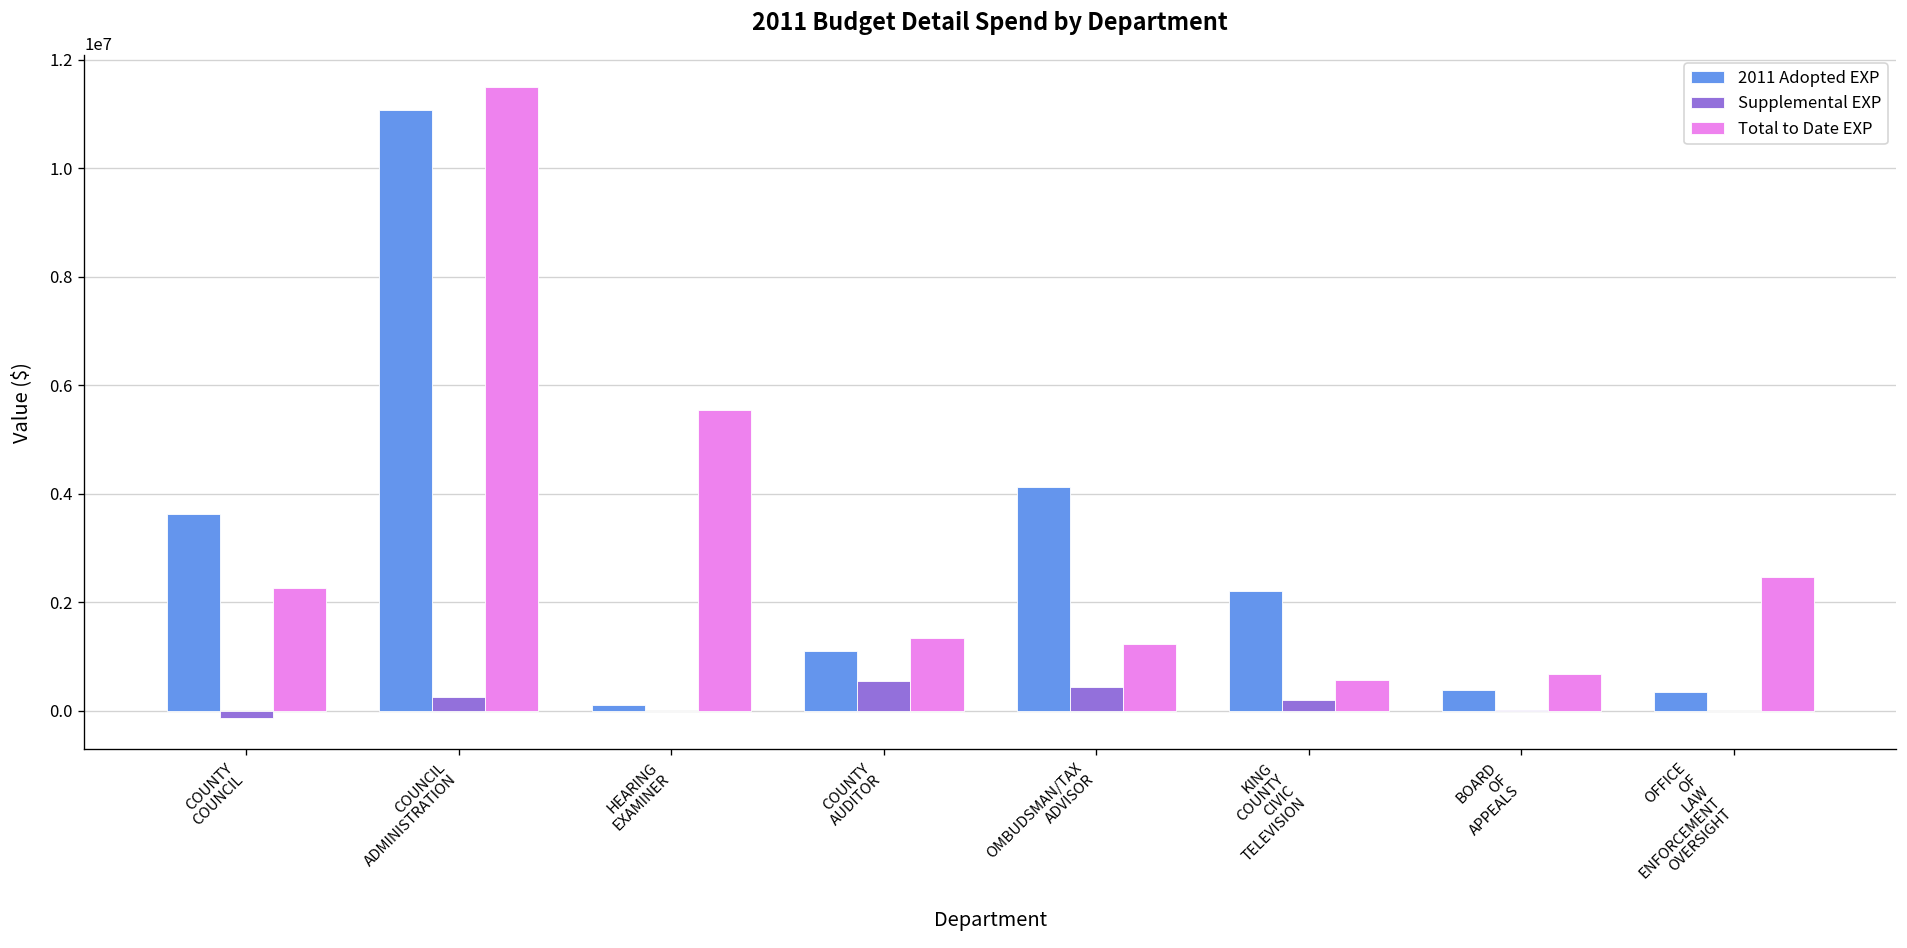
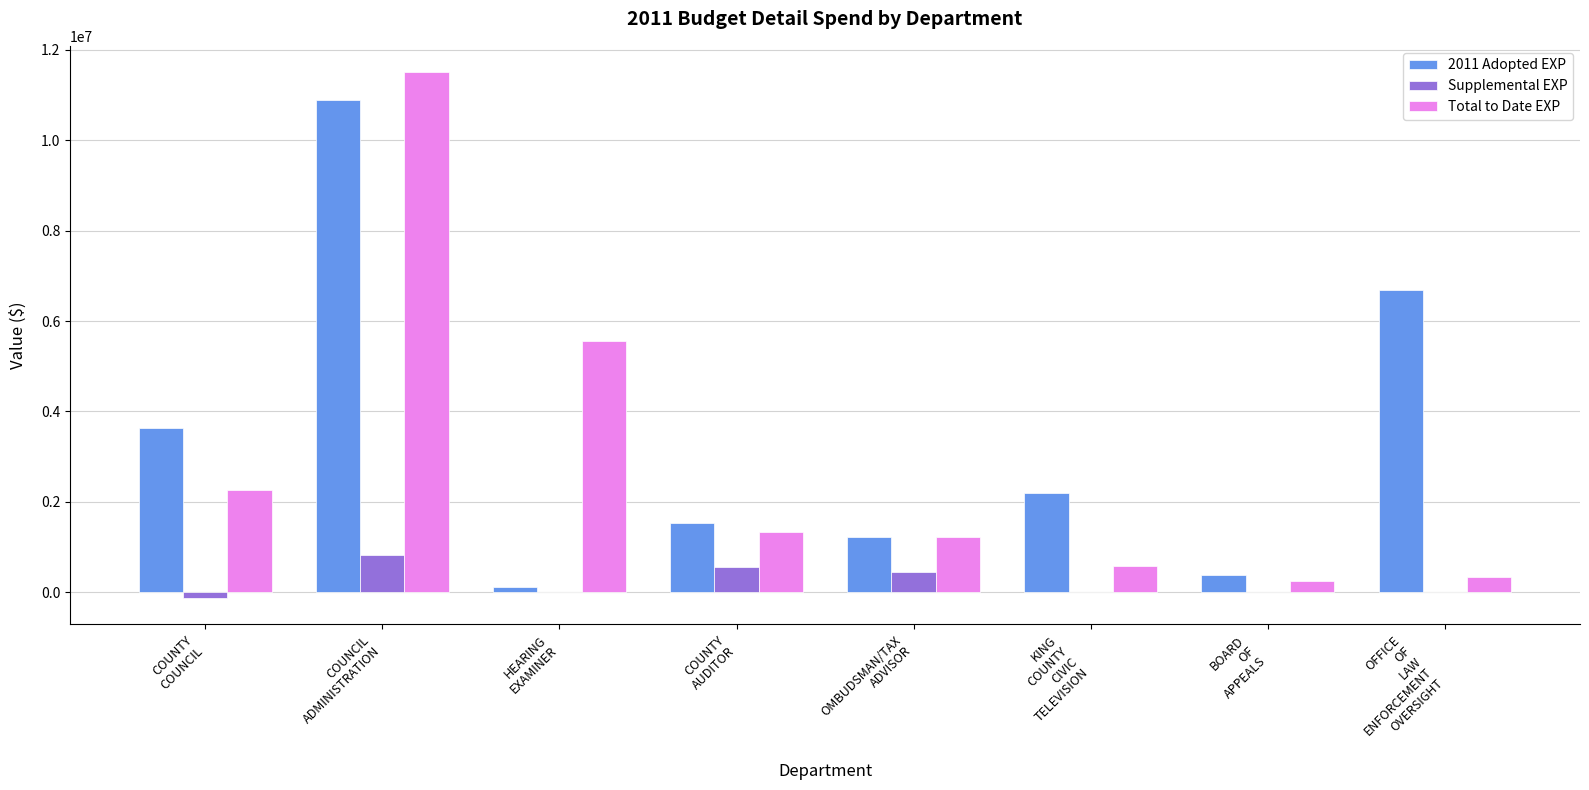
  {
    "2011 Adopted EXP": {
      "COUNTY COUNCIL": 3600000,
-     "COUNCIL ADMINISTRATION": 11100000,
+     "COUNCIL ADMINISTRATION": 10900000,
      "HEARING EXAMINER": 100000,
-     "COUNTY AUDITOR": 1100000,
-     "OMBUDSMAN/TAX ADVISOR": 4100000,
+     "COUNTY AUDITOR": 1500000,
+     "OMBUDSMAN/TAX ADVISOR": 1200000,
      "KING COUNTY CIVIC TELEVISION": 2200000,
      "BOARD OF APPEALS": 400000,
-     "OFFICE OF LAW ENFORCEMENT OVERSIGHT": 300000
+     "OFFICE OF LAW ENFORCEMENT OVERSIGHT": 6700000
    },
    "Supplemental EXP": {
      "COUNTY COUNCIL": -100000,
-     "COUNCIL ADMINISTRATION": 200000,
+     "COUNCIL ADMINISTRATION": 800000,
      "COUNTY AUDITOR": 600000,
      "OMBUDSMAN/TAX ADVISOR": 400000,
-     "KING COUNTY CIVIC TELEVISION": 200000,
+     "KING COUNTY CIVIC TELEVISION": 0,
      "OFFICE OF LAW ENFORCEMENT OVERSIGHT": 0
    },
    "Total to Date EXP": {
      "COUNTY COUNCIL": 2300000,
      "COUNCIL ADMINISTRATION": 11500000,
      "HEARING EXAMINER": 5600000,
      "COUNTY AUDITOR": 1300000,
      "OMBUDSMAN/TAX ADVISOR": 1200000,
      "KING COUNTY CIVIC TELEVISION": 600000,
-     "BOARD OF APPEALS": 700000,
-     "OFFICE OF LAW ENFORCEMENT OVERSIGHT": 2500000
+     "BOARD OF APPEALS": 200000,
+     "OFFICE OF LAW ENFORCEMENT OVERSIGHT": 300000
    }
  }
